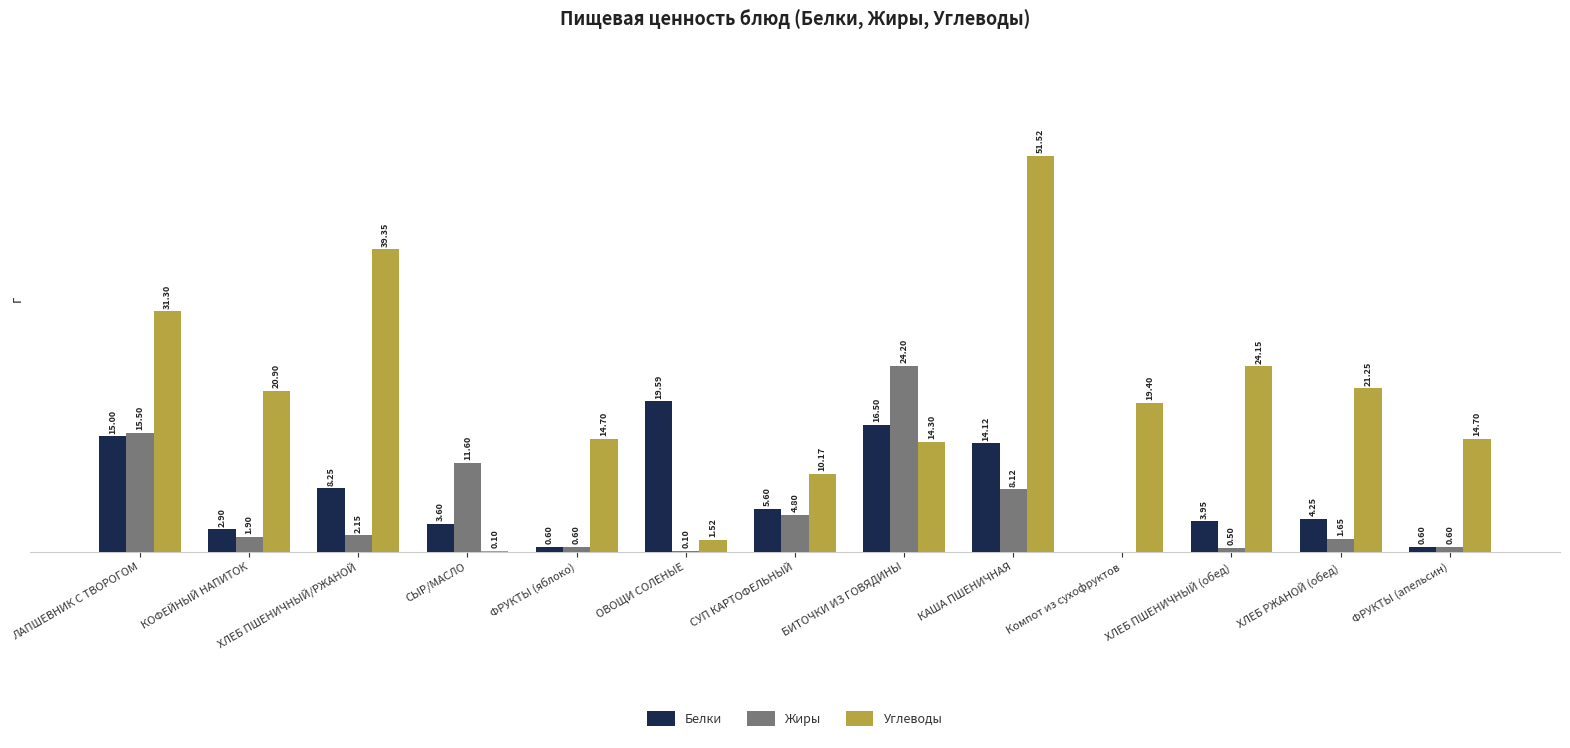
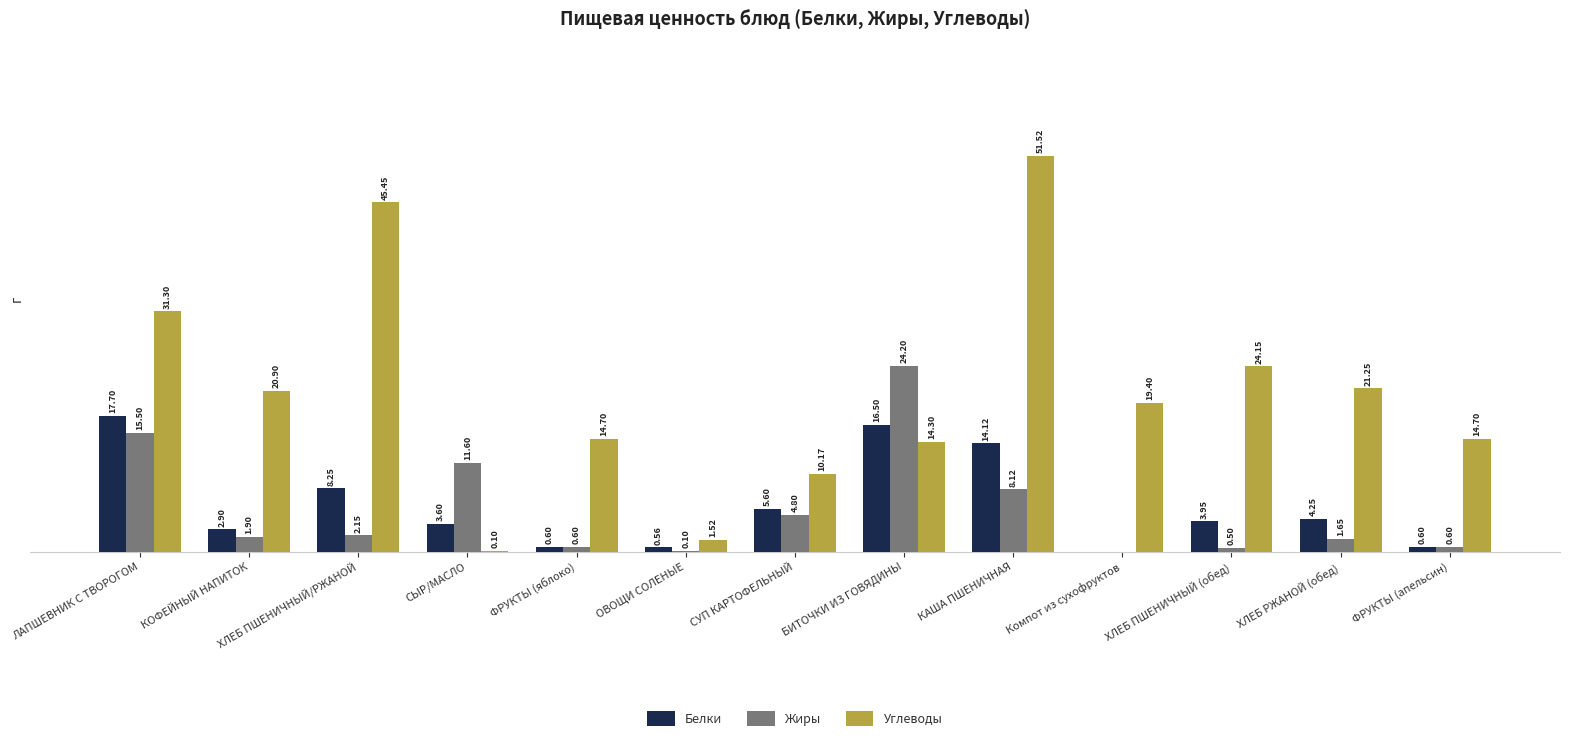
  {
    "Белки": {
-     "ЛАПШЕВНИК С ТВОРОГОМ": 15.00,
+     "ЛАПШЕВНИК С ТВОРОГОМ": 17.70,
      "КОФЕЙНЫЙ НАПИТОК": 2.90,
      "ХЛЕБ ПШЕНИЧНЫЙ/РЖАНОЙ": 8.25,
      "СЫР/МАСЛО": 3.60,
      "ФРУКТЫ (яблоко)": 0.60,
-     "ОВОЩИ СОЛЕНЫЕ": 19.59,
+     "ОВОЩИ СОЛЕНЫЕ": 0.56,
      "СУП КАРТОФЕЛЬНЫЙ": 5.60,
      "БИТОЧКИ ИЗ ГОВЯДИНЫ": 16.50,
      "КАША ПШЕНИЧНАЯ": 14.12,
      "ХЛЕБ ПШЕНИЧНЫЙ (обед)": 3.95,
      "ХЛЕБ РЖАНОЙ (обед)": 4.25,
      "ФРУКТЫ (апельсин)": 0.60
    },
    "Жиры": {
      "ЛАПШЕВНИК С ТВОРОГОМ": 15.50,
      "КОФЕЙНЫЙ НАПИТОК": 1.90,
      "ХЛЕБ ПШЕНИЧНЫЙ/РЖАНОЙ": 2.15,
      "СЫР/МАСЛО": 11.60,
      "ФРУКТЫ (яблоко)": 0.60,
      "ОВОЩИ СОЛЕНЫЕ": 0.10,
      "СУП КАРТОФЕЛЬНЫЙ": 4.80,
      "БИТОЧКИ ИЗ ГОВЯДИНЫ": 24.20,
      "КАША ПШЕНИЧНАЯ": 8.12,
      "ХЛЕБ ПШЕНИЧНЫЙ (обед)": 0.50,
      "ХЛЕБ РЖАНОЙ (обед)": 1.65,
      "ФРУКТЫ (апельсин)": 0.60
    },
    "Углеводы": {
      "ЛАПШЕВНИК С ТВОРОГОМ": 31.30,
      "КОФЕЙНЫЙ НАПИТОК": 20.90,
-     "ХЛЕБ ПШЕНИЧНЫЙ/РЖАНОЙ": 39.35,
+     "ХЛЕБ ПШЕНИЧНЫЙ/РЖАНОЙ": 45.45,
      "СЫР/МАСЛО": 0.10,
      "ФРУКТЫ (яблоко)": 14.70,
      "ОВОЩИ СОЛЕНЫЕ": 1.52,
      "СУП КАРТОФЕЛЬНЫЙ": 10.17,
      "БИТОЧКИ ИЗ ГОВЯДИНЫ": 14.30,
      "КАША ПШЕНИЧНАЯ": 51.52,
      "Компот из сухофруктов": 19.40,
      "ХЛЕБ ПШЕНИЧНЫЙ (обед)": 24.15,
      "ХЛЕБ РЖАНОЙ (обед)": 21.25,
      "ФРУКТЫ (апельсин)": 14.70
    }
  }
